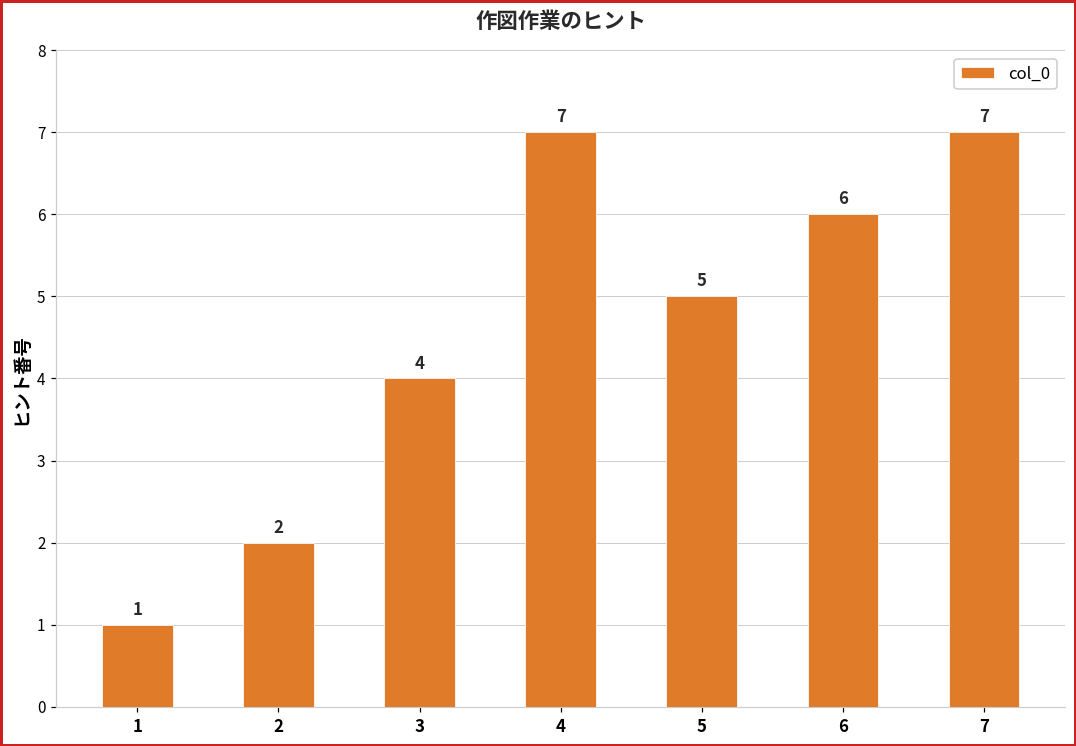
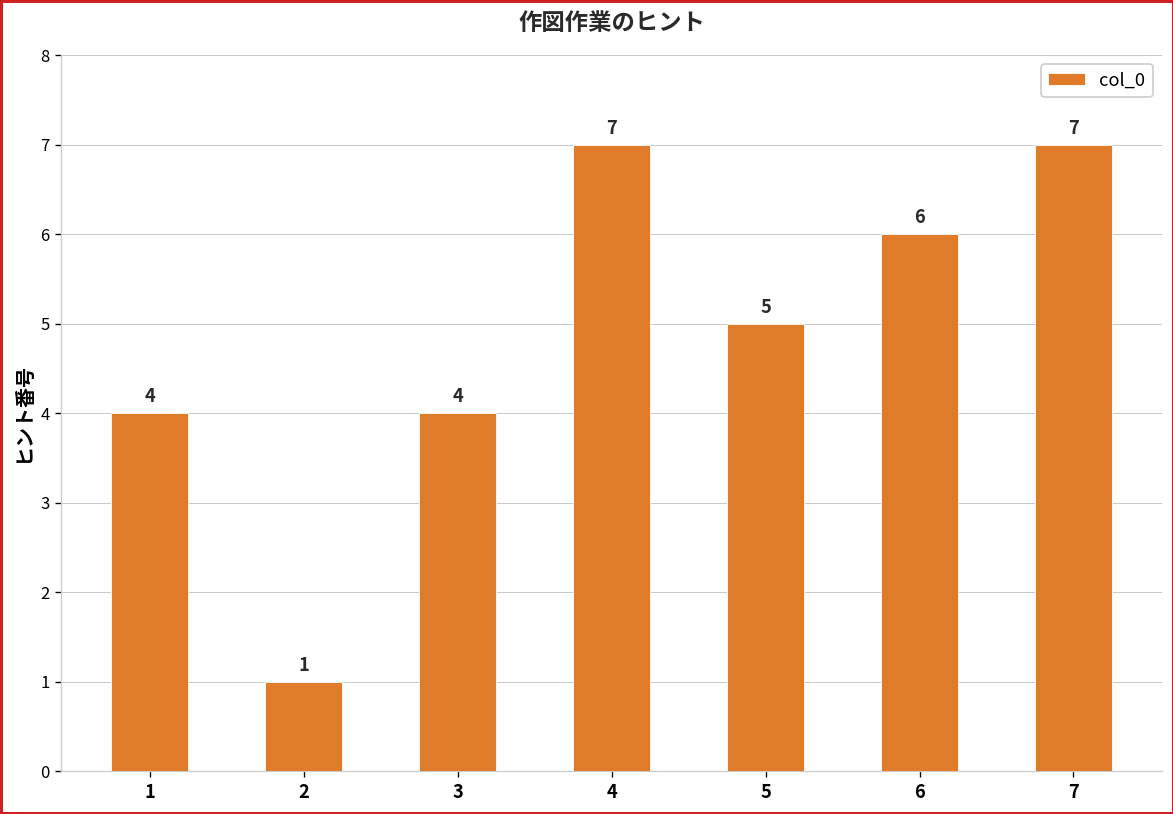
  {
-   "1": 1,
-   "2": 2,
+   "1": 4,
+   "2": 1,
    "3": 4,
    "4": 7,
    "5": 5,
    "6": 6,
    "7": 7
  }
